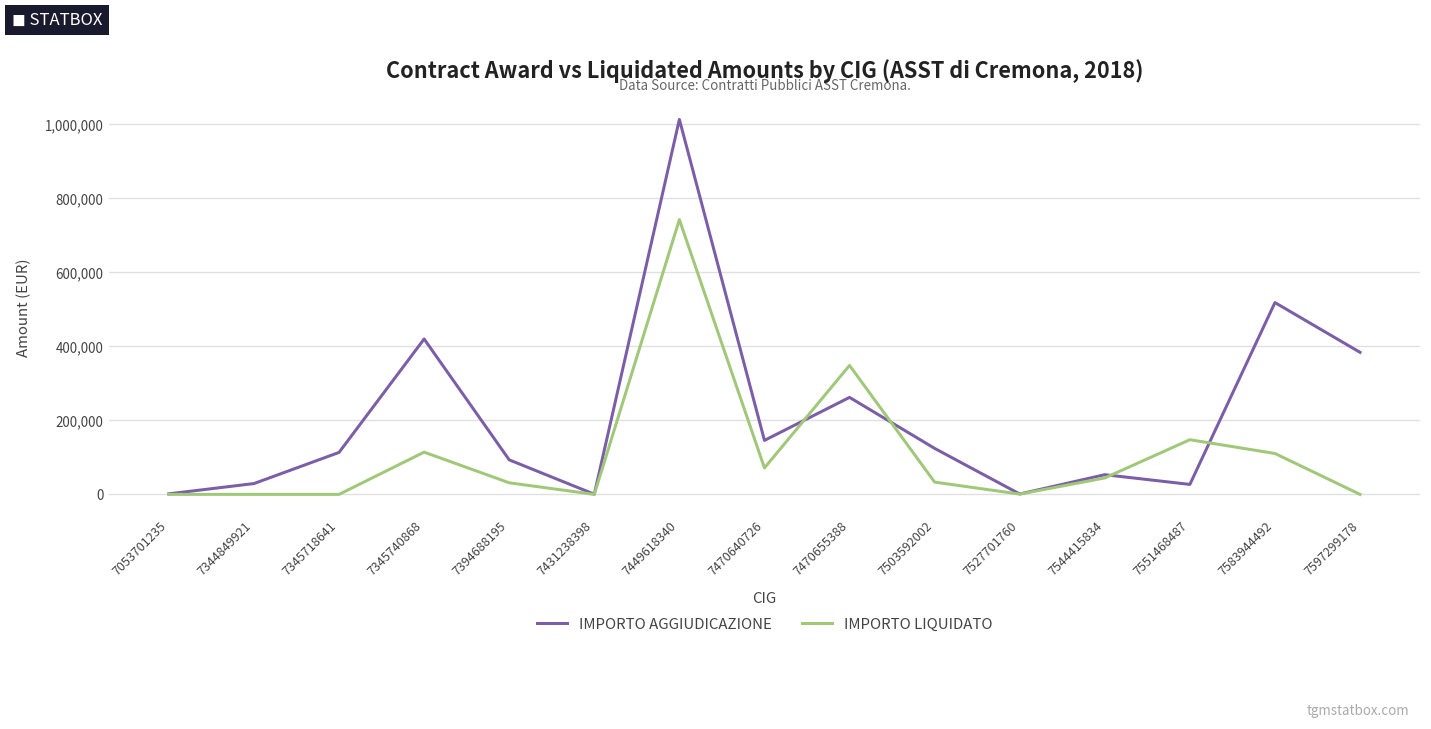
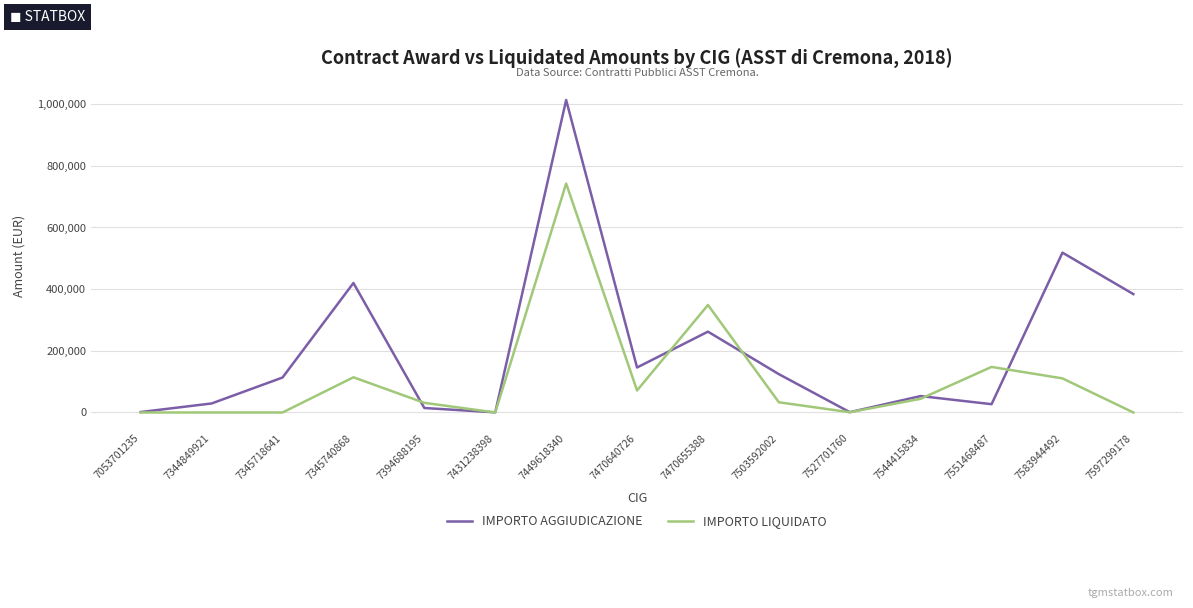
  {
    "IMPORTO AGGIUDICAZIONE": {
      "7344849921": "30,000",
      "7345718641": "110,000",
      "7345740868": "420,000",
-     "7394688195": "90,000",
+     "7394688195": "10,000",
      "7449618340": "1,010,000",
      "7470640726": "150,000",
      "7470655388": "260,000",
      "7503592002": "120,000",
      "7544415834": "50,000",
      "7551468487": "30,000",
      "7583944492": "520,000",
      "7597299178": "380,000"
    },
    "IMPORTO LIQUIDATO": {
      "7344849921": "0",
      "7345718641": "0",
      "7345740868": "110,000",
      "7394688195": "30,000",
      "7449618340": "740,000",
      "7470640726": "70,000",
      "7470655388": "350,000",
      "7503592002": "30,000",
      "7544415834": "40,000",
      "7551468487": "150,000",
      "7583944492": "110,000",
      "7597299178": "0"
    }
  }
